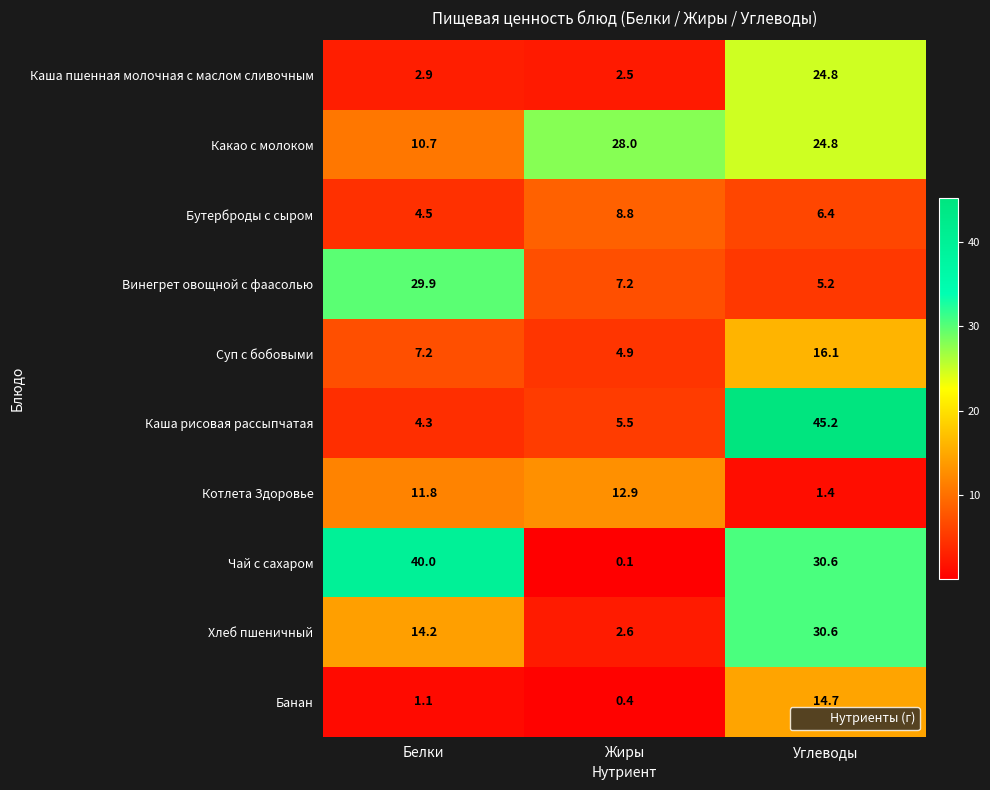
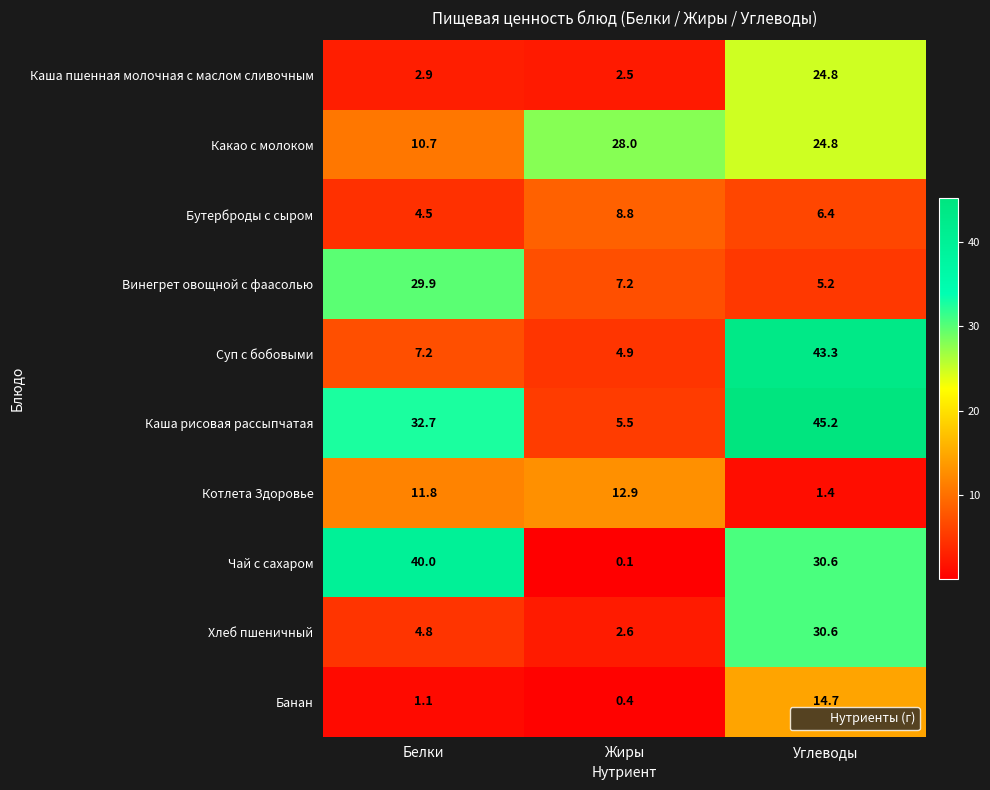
  {
    "Каша пшенная молочная с маслом сливочным": {
      "Белки": 2.9,
      "Жиры": 2.5,
      "Углеводы": 24.8
    },
    "Какао с молоком": {
      "Белки": 10.7,
      "Жиры": 28.0,
      "Углеводы": 24.8
    },
    "Бутерброды с сыром": {
      "Белки": 4.5,
      "Жиры": 8.8,
      "Углеводы": 6.4
    },
    "Винегрет овощной с фаасолью": {
      "Белки": 29.9,
      "Жиры": 7.2,
      "Углеводы": 5.2
    },
    "Суп с бобовыми": {
      "Белки": 7.2,
      "Жиры": 4.9,
-     "Углеводы": 16.1
+     "Углеводы": 43.3
    },
    "Каша рисовая рассыпчатая": {
-     "Белки": 4.3,
+     "Белки": 32.7,
      "Жиры": 5.5,
      "Углеводы": 45.2
    },
    "Котлета Здоровье": {
      "Белки": 11.8,
      "Жиры": 12.9,
      "Углеводы": 1.4
    },
    "Чай с сахаром": {
      "Белки": 40.0,
      "Жиры": 0.1,
      "Углеводы": 30.6
    },
    "Хлеб пшеничный": {
-     "Белки": 14.2,
+     "Белки": 4.8,
      "Жиры": 2.6,
      "Углеводы": 30.6
    },
    "Банан": {
      "Белки": 1.1,
      "Жиры": 0.4
    }
  }
